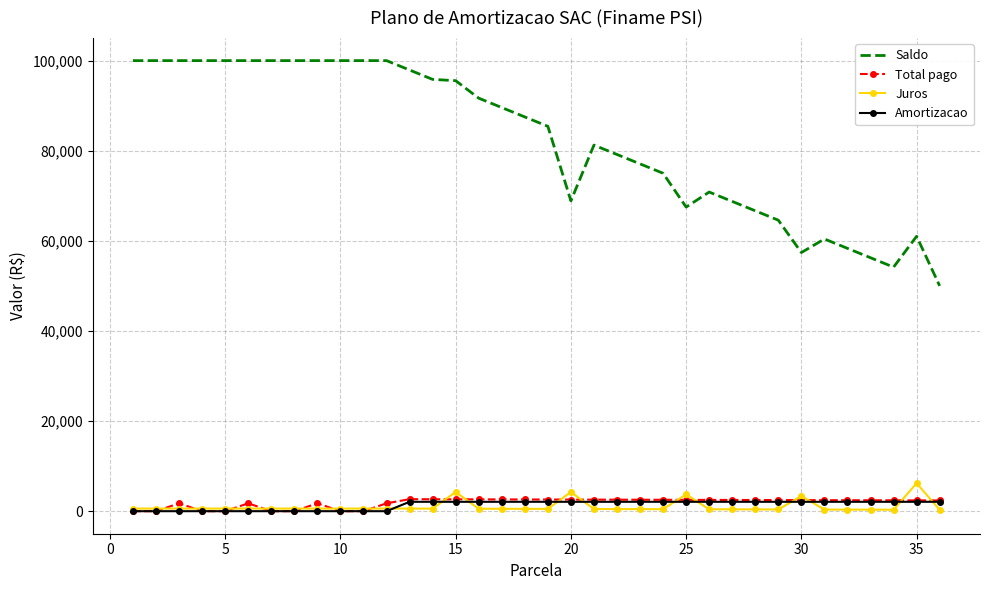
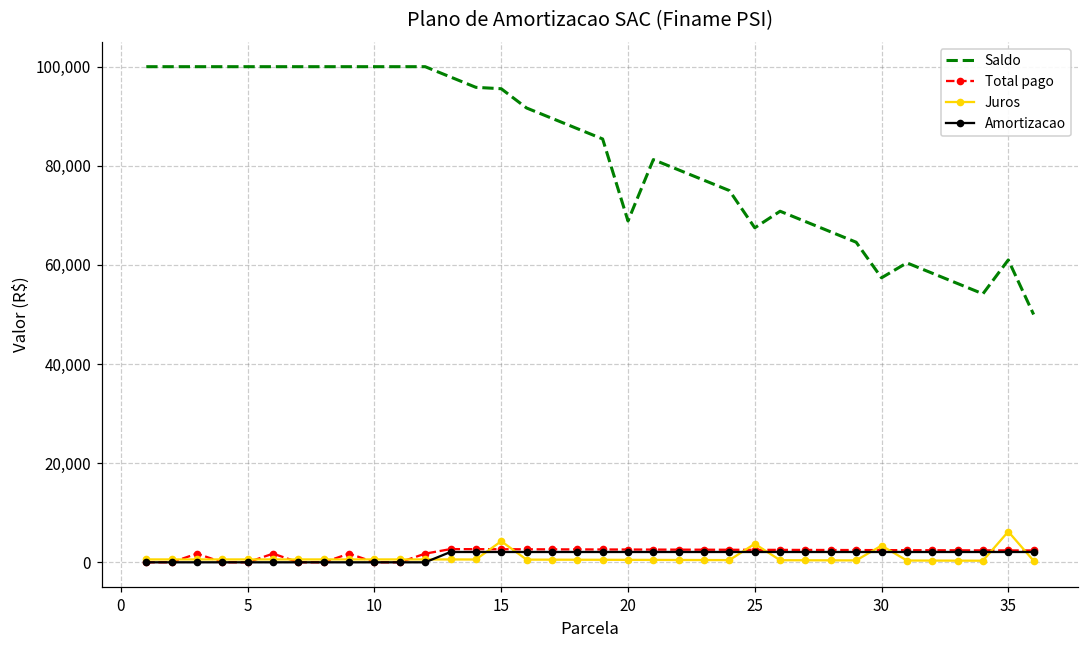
  {
    "Saldo": {
      "5": "100,000",
      "10": "100,000",
      "15": "96,000",
      "20": "69,000",
      "25": "67,000",
      "30": "57,000",
      "35": "61,000"
    },
    "Juros": {
      "5": "1,000",
      "10": "1,000",
      "15": "4,000",
-     "20": "4,000",
+     "20": "0",
      "25": "4,000",
      "30": "3,000",
      "35": "6,000"
    }
  }
